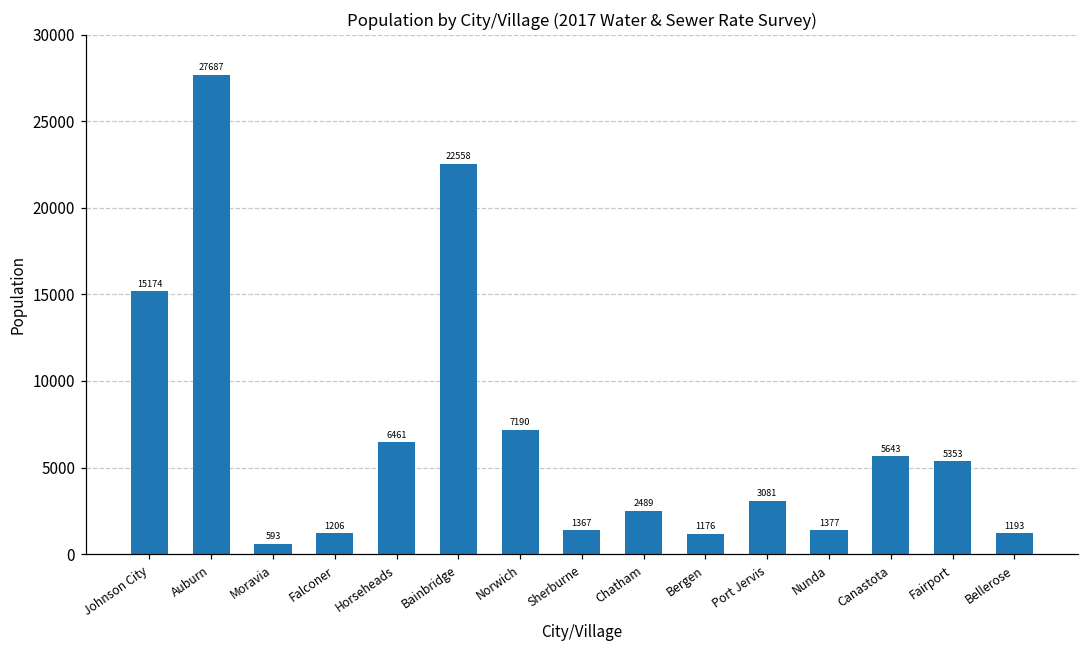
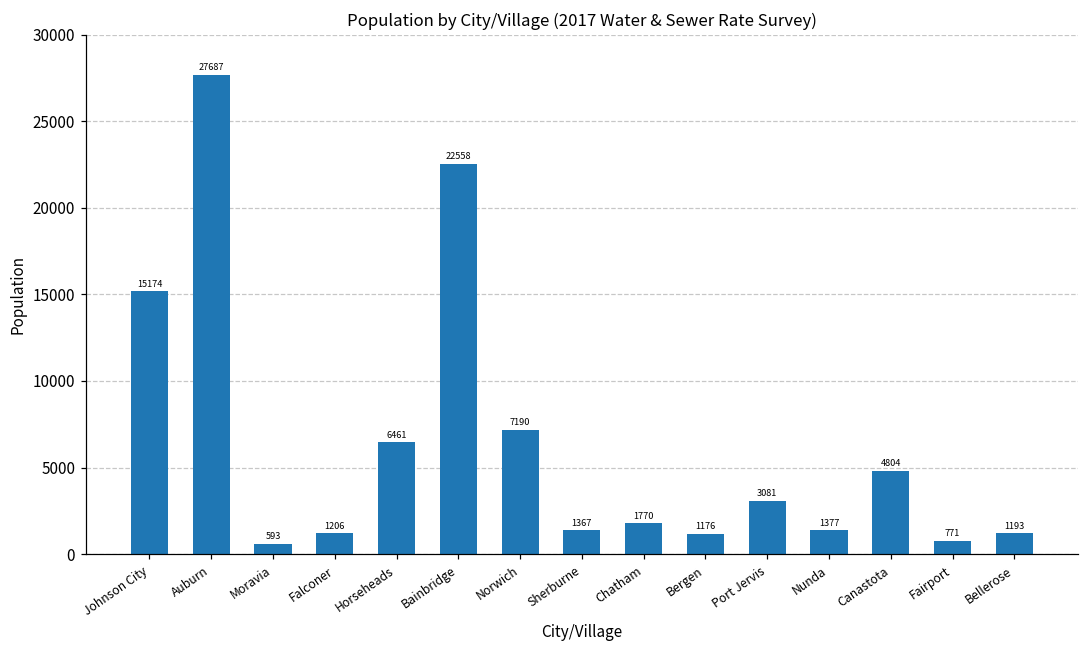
  {
    "Johnson City": 15174,
    "Auburn": 27687,
    "Moravia": 593,
    "Falconer": 1206,
    "Horseheads": 6461,
    "Bainbridge": 22558,
    "Norwich": 7190,
    "Sherburne": 1367,
-   "Chatham": 2489,
+   "Chatham": 1770,
    "Bergen": 1176,
    "Port Jervis": 3081,
    "Nunda": 1377,
-   "Canastota": 5643,
-   "Fairport": 5353,
+   "Canastota": 4804,
+   "Fairport": 771,
    "Bellerose": 1193
  }
